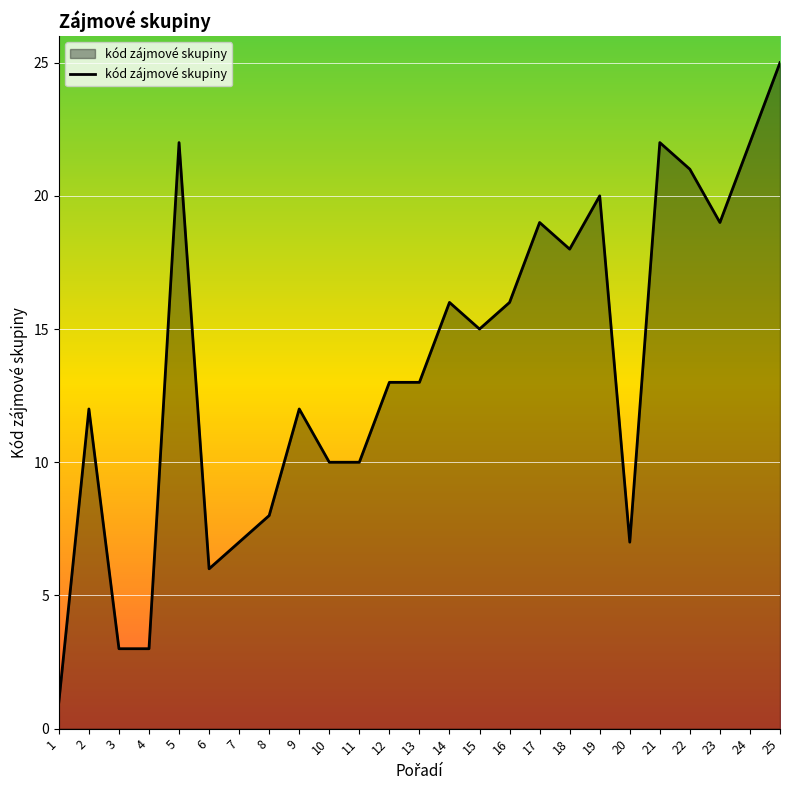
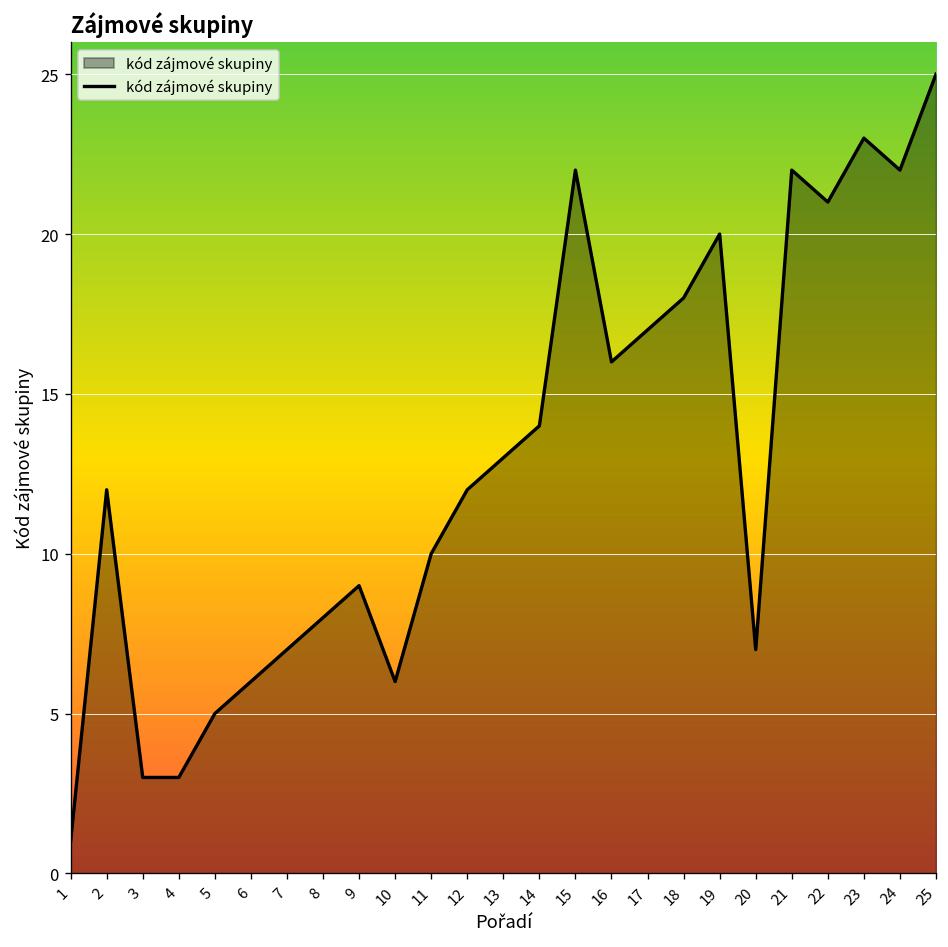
  {
    "1": 1,
    "2": 12,
    "3": 3,
    "4": 3,
-   "5": 22,
+   "5": 5,
    "6": 6,
    "7": 7,
    "8": 8,
-   "9": 12,
-   "10": 10,
+   "9": 9,
+   "10": 6,
    "11": 10,
-   "12": 13,
+   "12": 12,
    "13": 13,
-   "14": 16,
-   "15": 15,
+   "14": 14,
+   "15": 22,
    "16": 16,
-   "17": 19,
+   "17": 17,
    "18": 18,
    "19": 20,
    "20": 7,
    "21": 22,
    "22": 21,
-   "23": 19,
+   "23": 23,
    "24": 22,
    "25": 25
  }
